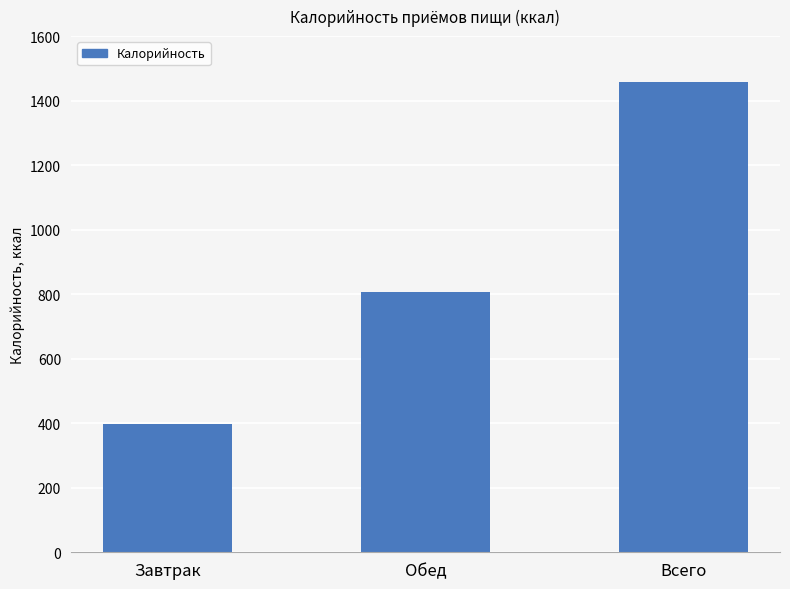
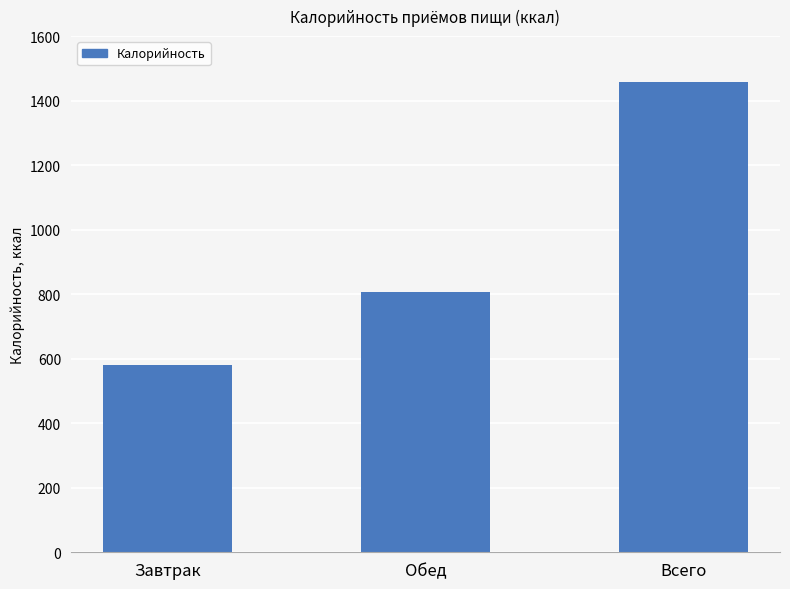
  {
-   "Завтрак": 400,
+   "Завтрак": 580,
    "Обед": 810,
    "Всего": 1460
  }
